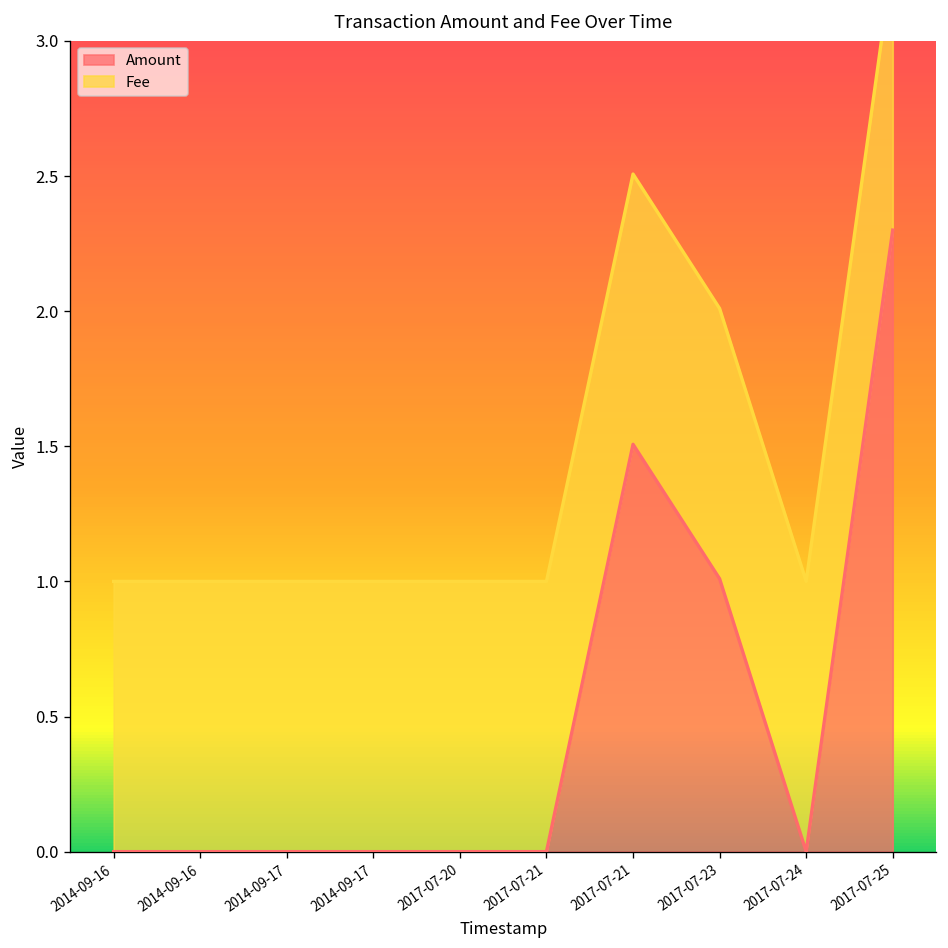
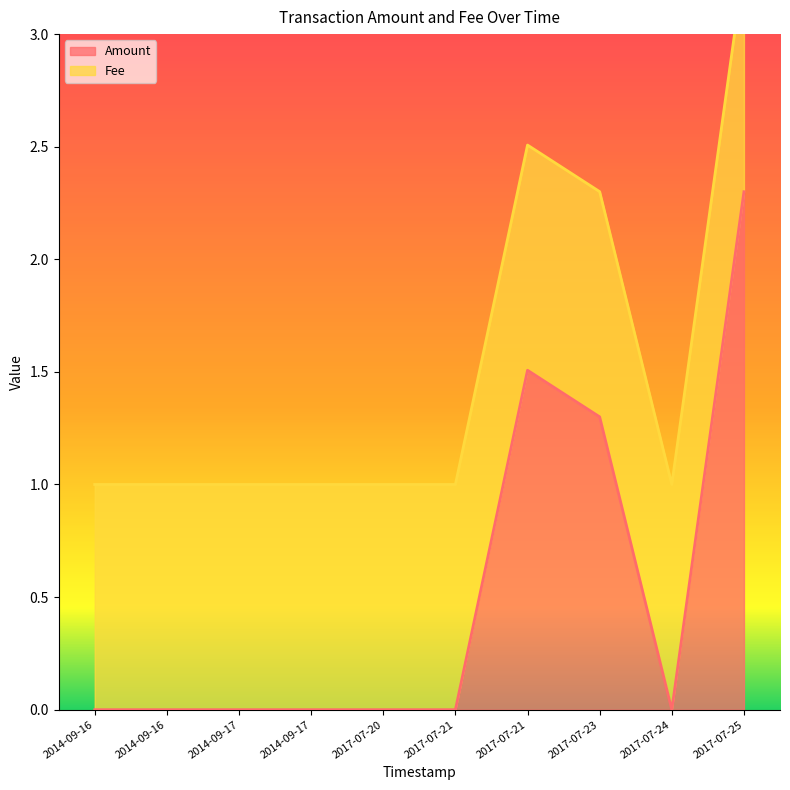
  {
    "Amount": {
      "2017-07-20": 0.00,
-     "2017-07-23": 1.01,
+     "2017-07-23": 1.30,
      "2017-07-24": 0.00,
      "2017-07-25": 2.30
    },
    "Fee": {
      "2017-07-20": 1.00,
      "2017-07-23": 1.00,
      "2017-07-24": 1.00
    }
  }
